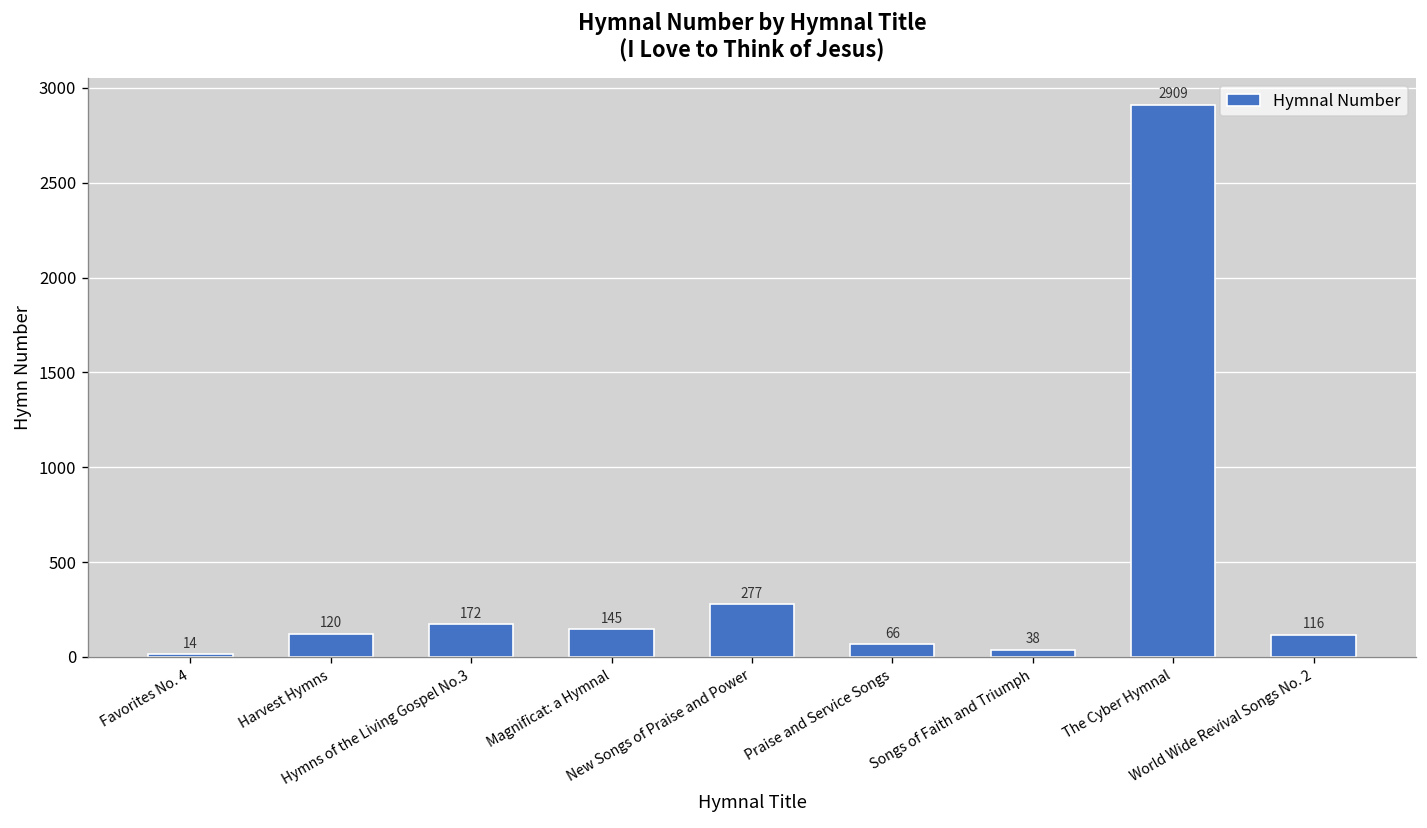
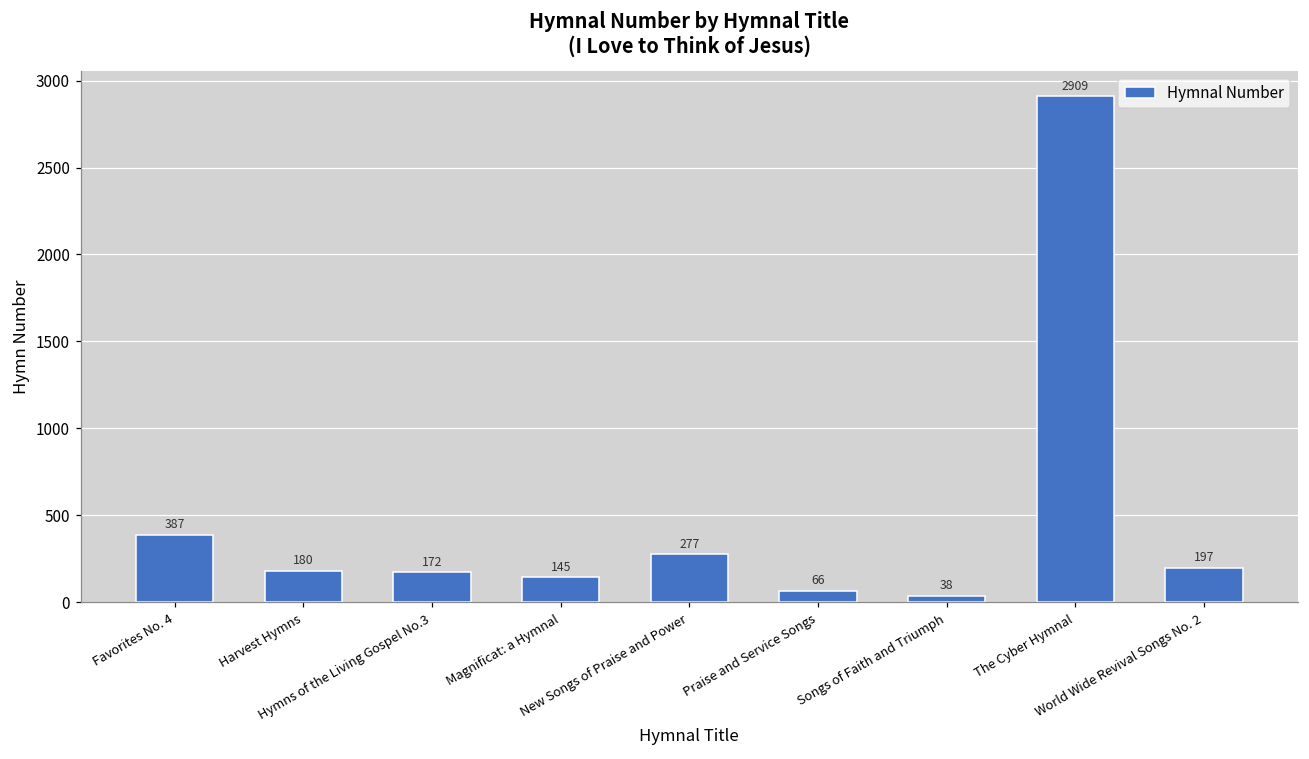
  {
-   "Favorites No. 4": 14,
-   "Harvest Hymns": 120,
+   "Favorites No. 4": 387,
+   "Harvest Hymns": 180,
    "Hymns of the Living Gospel No.3": 172,
    "Magnificat: a Hymnal": 145,
    "New Songs of Praise and Power": 277,
    "Praise and Service Songs": 66,
    "Songs of Faith and Triumph": 38,
    "The Cyber Hymnal": 2909,
-   "World Wide Revival Songs No. 2": 116
+   "World Wide Revival Songs No. 2": 197
  }
